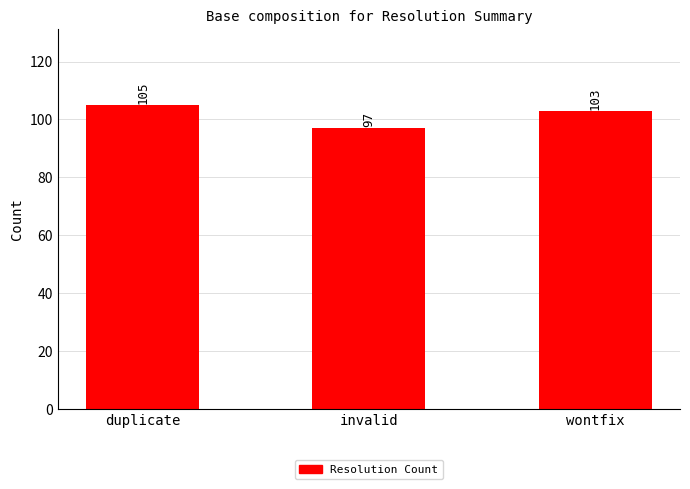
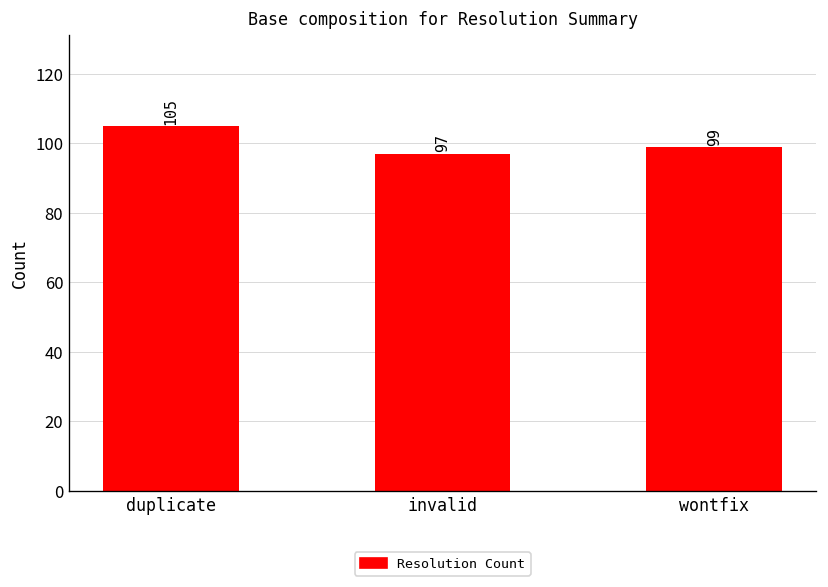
  {
    "duplicate": 105,
    "invalid": 97,
-   "wontfix": 103
+   "wontfix": 99
  }
